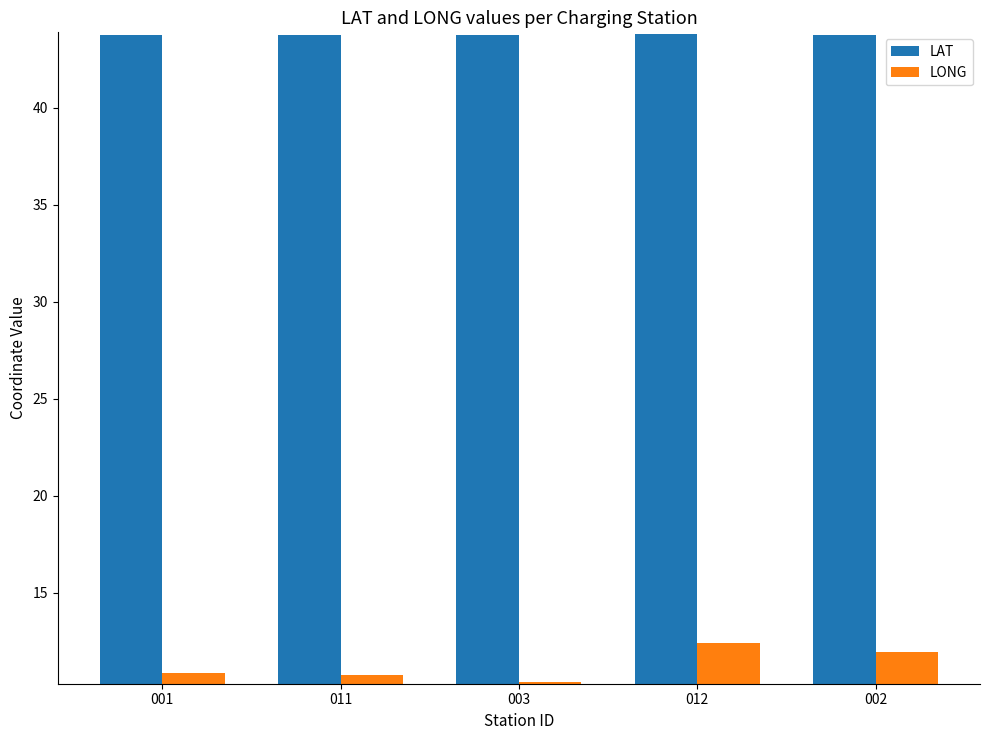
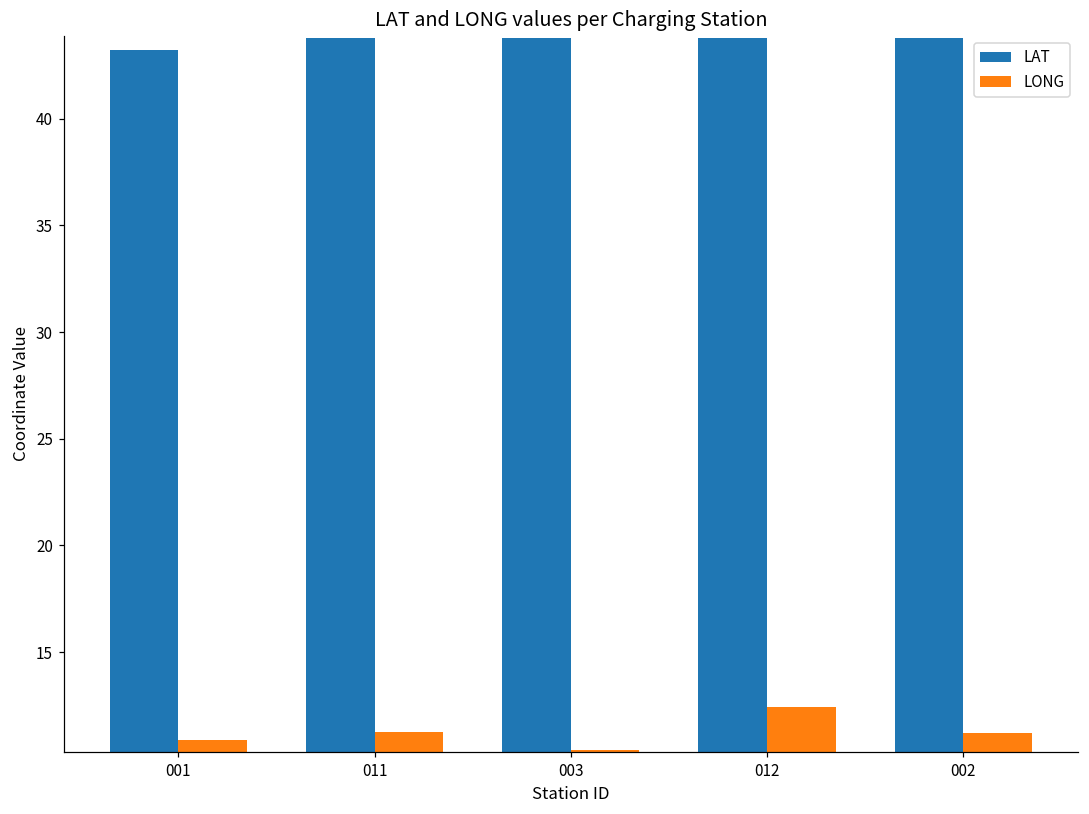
  {
    "LAT": {
-     "001": 43.7,
+     "001": 43.2,
      "011": 43.8,
      "003": 43.8,
      "012": 43.8,
      "002": 43.8
    },
    "LONG": {
      "001": 10.9,
-     "011": 10.8,
+     "011": 11.3,
      "003": 10.4,
      "012": 12.4,
-     "002": 11.9
+     "002": 11.2
    }
  }
